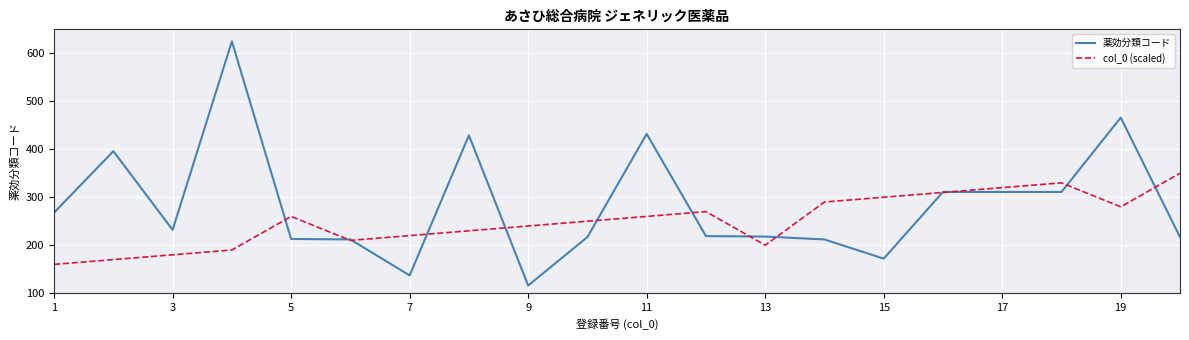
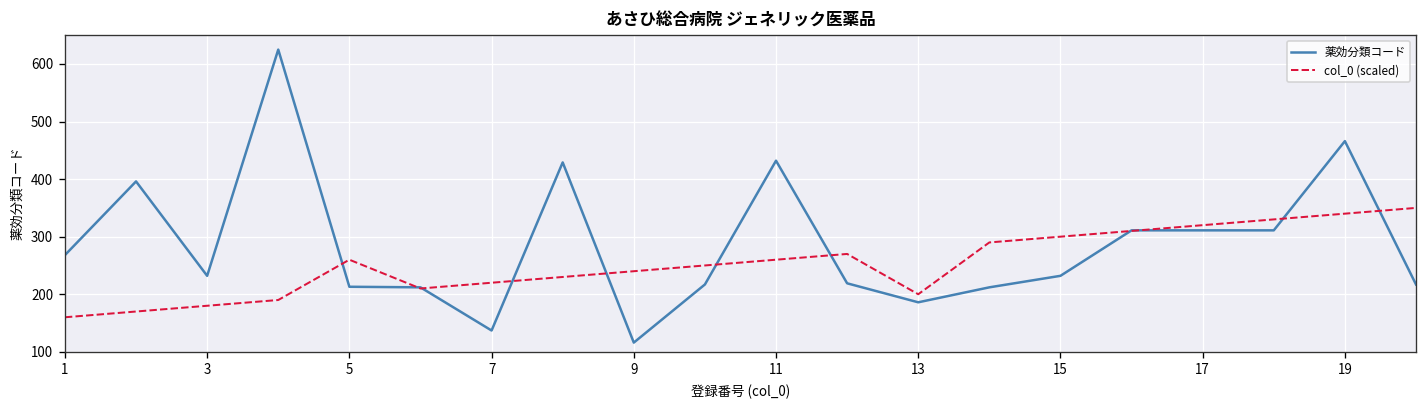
  {
    "薬効分類コード": {
      "1": 270,
      "3": 230,
      "5": 210,
      "7": 140,
      "9": 120,
      "11": 430,
-     "13": 220,
-     "15": 170,
+     "13": 190,
+     "15": 230,
      "17": 310,
      "19": 470
    },
    "col_0 (scaled)": {
      "1": 160,
      "3": 180,
      "5": 260,
      "7": 220,
      "9": 240,
      "11": 260,
      "13": 200,
      "15": 300,
      "17": 320,
-     "19": 280
+     "19": 340
    }
  }
